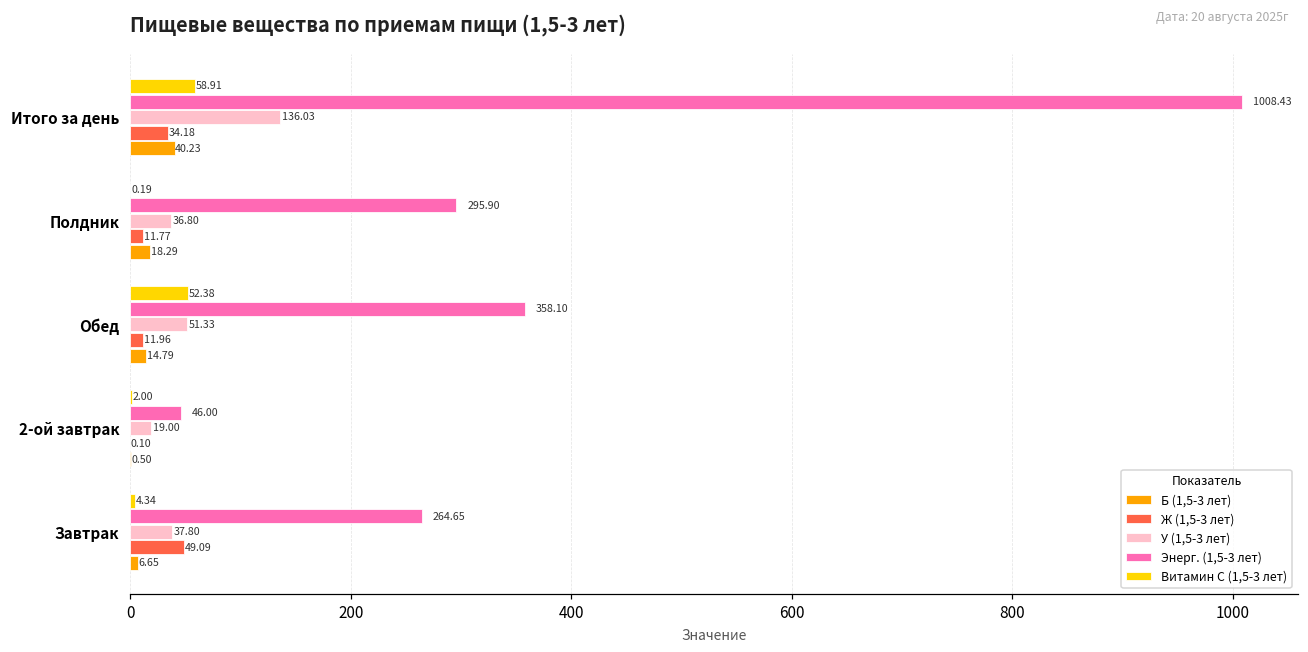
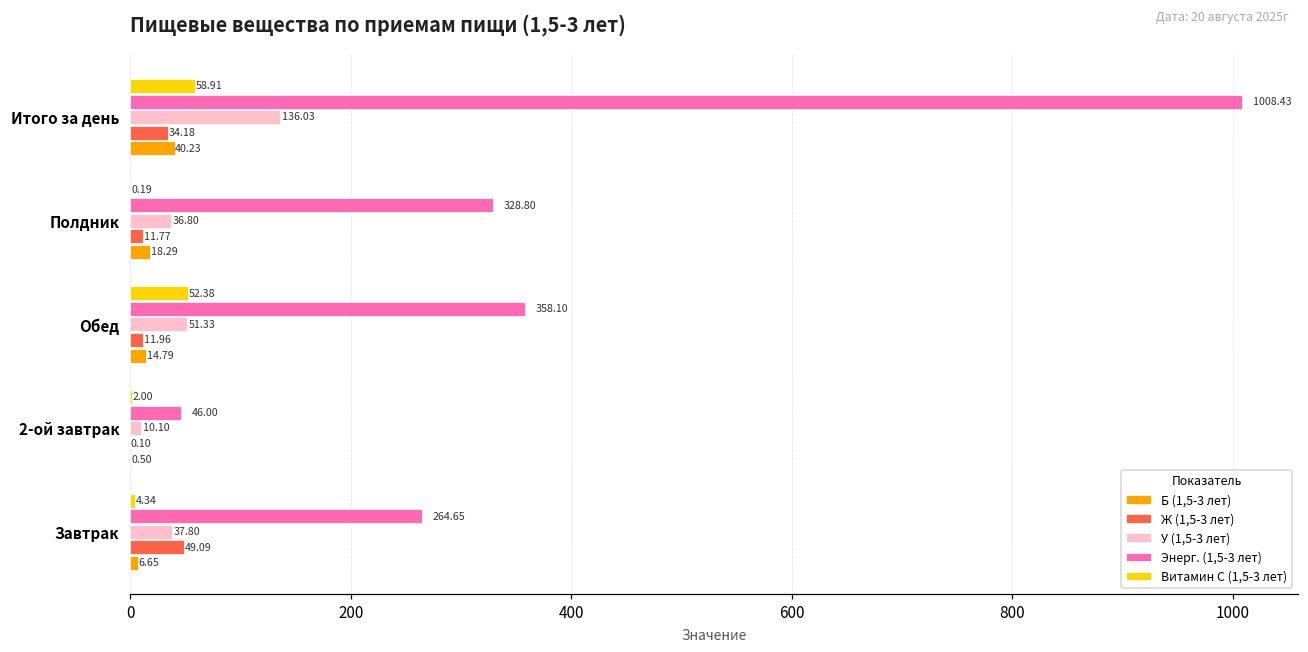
  {
    "Ж (1,5-3 лет)": {
      "Итого за день": 34.18,
      "Полдник": 11.77,
      "Обед": 11.96,
      "2-ой завтрак": 0.10,
      "Завтрак": 49.09
    },
    "У (1,5-3 лет)": {
      "Итого за день": 136.03,
      "Полдник": 36.80,
      "Обед": 51.33,
-     "2-ой завтрак": 19.00,
+     "2-ой завтрак": 10.10,
      "Завтрак": 37.80
    },
    "Энерг. (1,5-3 лет)": {
      "Итого за день": 1008.43,
-     "Полдник": 295.90,
+     "Полдник": 328.80,
      "Обед": 358.10,
      "2-ой завтрак": 46.00,
      "Завтрак": 264.65
    }
  }
